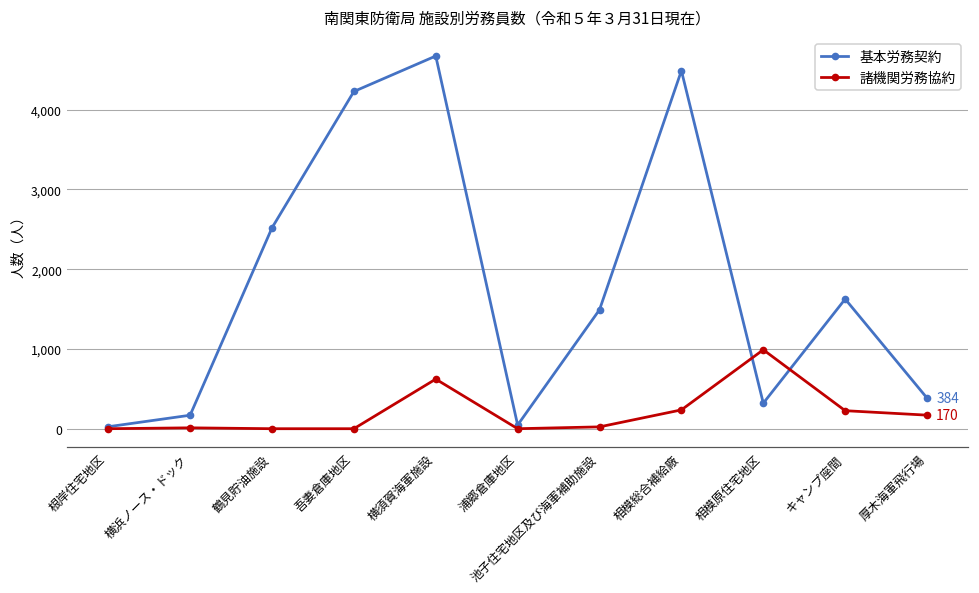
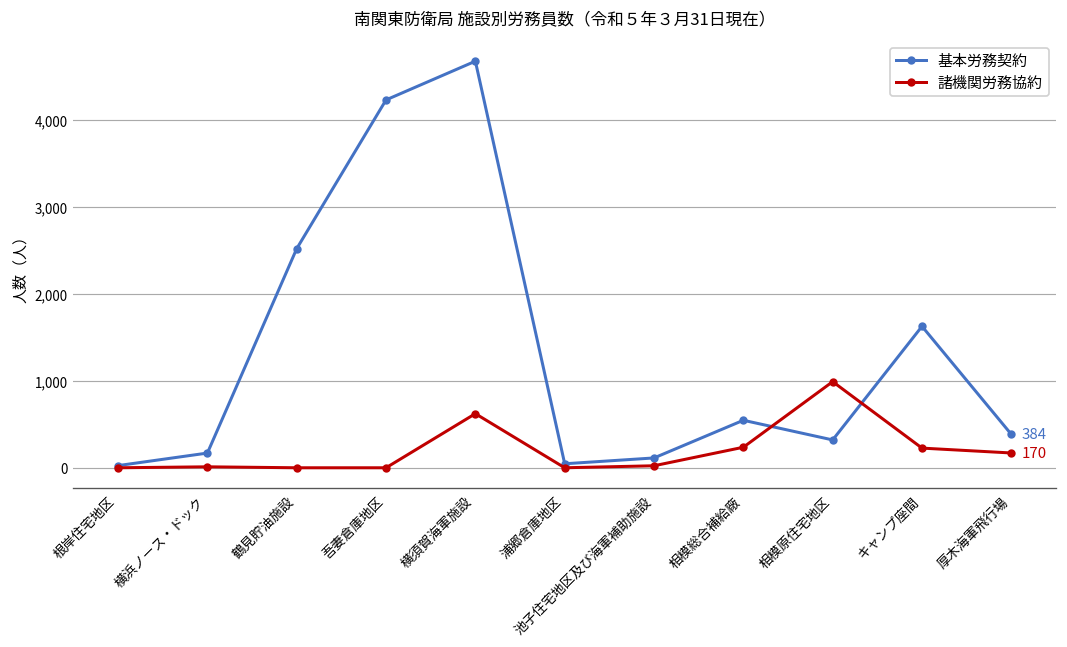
  {
    "基本労務契約": {
      "横浜ノース・ドック": "200",
      "鶴見貯油施設": "2,500",
      "吾妻倉庫地区": "4,200",
      "横須賀海軍施設": "4,700",
      "浦郷倉庫地区": "0",
-     "池子住宅地区及び海軍補助施設": "1,500",
-     "相模総合補給廠": "4,500",
+     "池子住宅地区及び海軍補助施設": "100",
+     "相模総合補給廠": "500",
      "相模原住宅地区": "300",
      "キャンプ座間": "1,600"
    },
    "諸機関労務協約": {
      "厚木海軍飛行場": "170"
    }
  }
